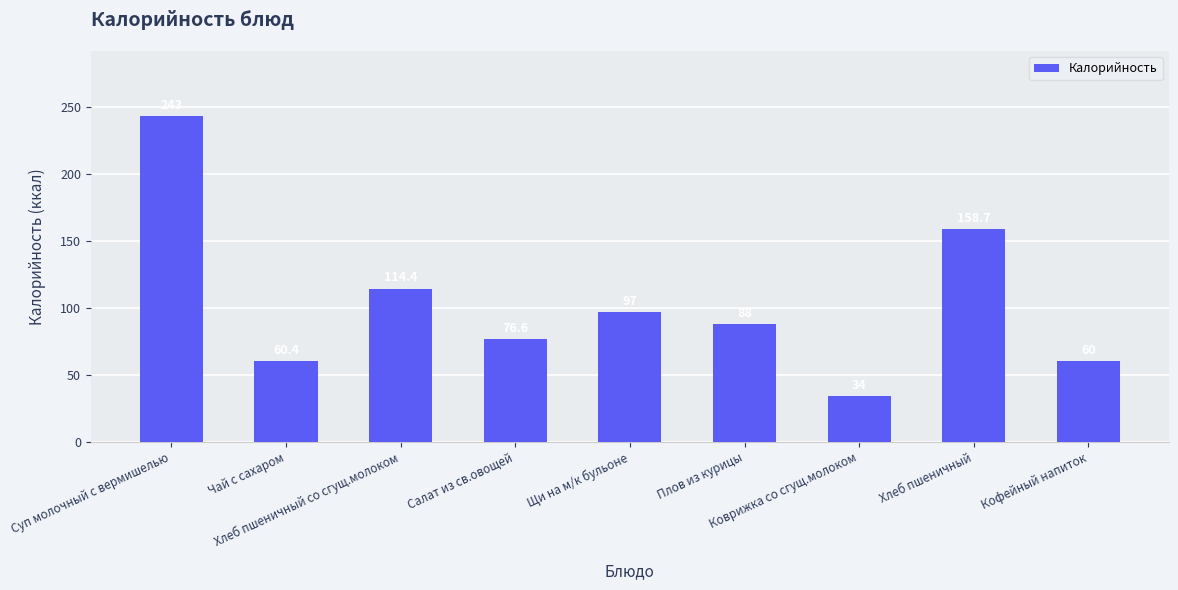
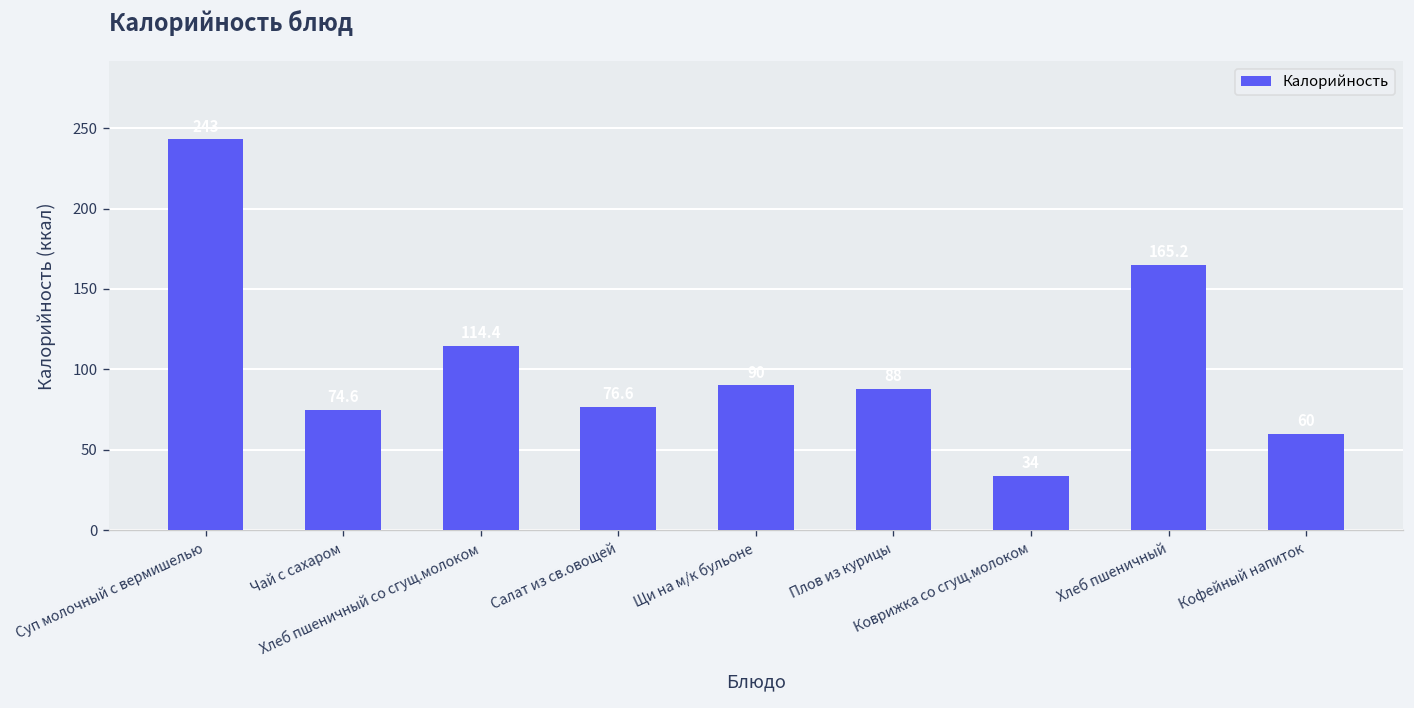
  {
    "Суп молочный с вермишелью": 243,
-   "Чай с сахаром": 60,
+   "Чай с сахаром": 75,
    "Хлеб пшеничный со сгущ.молоком": 114,
    "Салат из св.овощей": 77,
-   "Щи на м/к бульоне": 97,
+   "Щи на м/к бульоне": 90,
    "Плов из курицы": 88,
    "Коврижка со сгущ.молоком": 34,
-   "Хлеб пшеничный": 159,
+   "Хлеб пшеничный": 165,
    "Кофейный напиток": 60
  }
